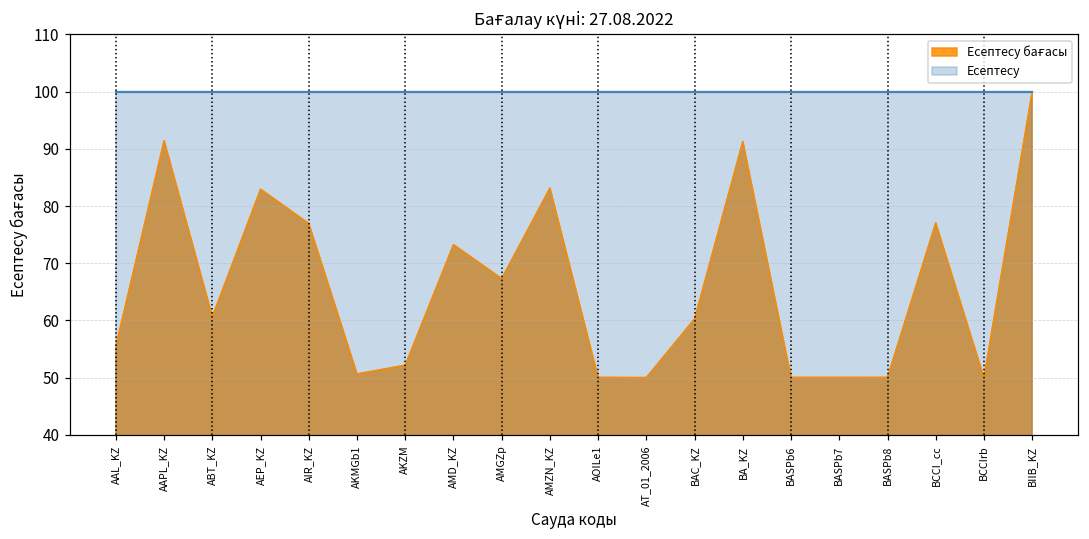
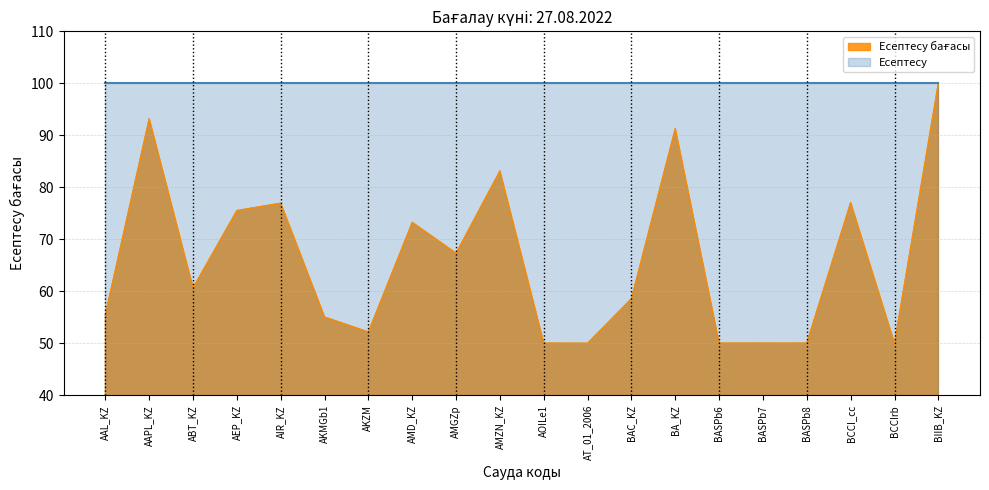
  {
    "Есептесу бағасы": {
      "AAL_KZ": 56,
-     "AAPL_KZ": 91,
+     "AAPL_KZ": 93,
      "ABT_KZ": 61,
-     "AEP_KZ": 83,
+     "AEP_KZ": 76,
      "AIR_KZ": 77,
-     "AKMGb1": 51,
+     "AKMGb1": 55,
      "AKZM": 52,
      "AMD_KZ": 73,
      "AMGZp": 67,
      "AMZN_KZ": 83,
      "AOILe1": 50,
      "AT_01_2006": 50,
-     "BAC_KZ": 60,
+     "BAC_KZ": 59,
      "BA_KZ": 91,
      "BASPb6": 50,
      "BASPb7": 50,
      "BASPb8": 50,
      "BCCI_cc": 77,
      "BCCIrb": 50
    },
    "Есептесу": {
      "AAL_KZ": 100,
      "AAPL_KZ": 100,
      "ABT_KZ": 100,
      "AEP_KZ": 100,
      "AIR_KZ": 100,
      "AKMGb1": 100,
      "AKZM": 100,
      "AMD_KZ": 100,
      "AMGZp": 100,
      "AMZN_KZ": 100,
      "AOILe1": 100,
      "AT_01_2006": 100,
      "BAC_KZ": 100,
      "BA_KZ": 100,
      "BASPb6": 100,
      "BASPb7": 100,
      "BASPb8": 100,
      "BCCI_cc": 100,
      "BCCIrb": 100
    }
  }
